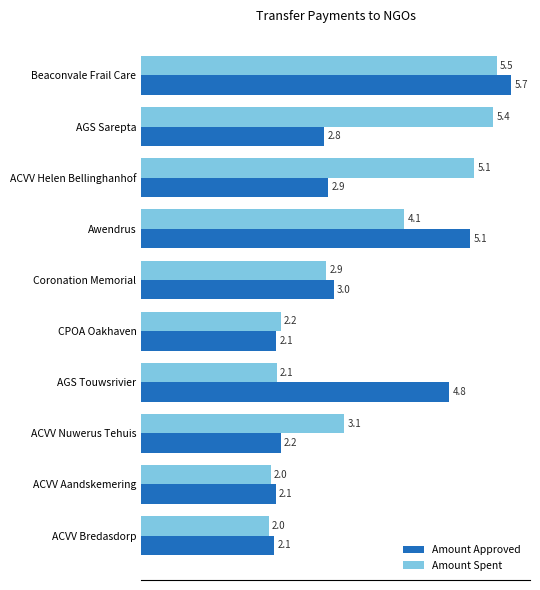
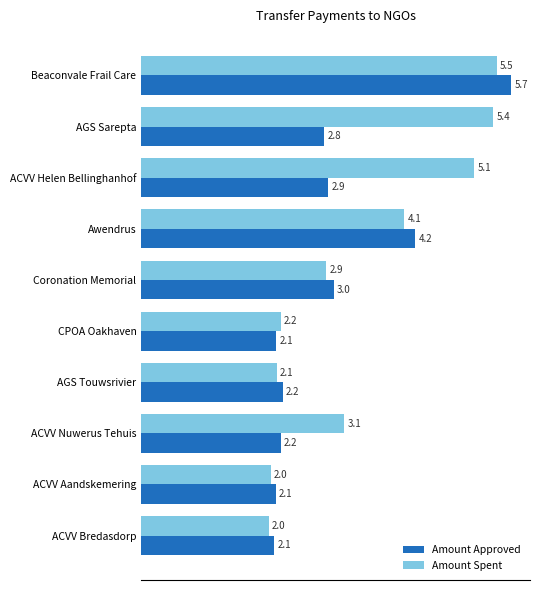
  {
    "Amount Approved": {
      "Beaconvale Frail Care": 5.7,
      "AGS Sarepta": 2.8,
      "ACVV Helen Bellinghanhof": 2.9,
-     "Awendrus": 5.1,
+     "Awendrus": 4.2,
      "Coronation Memorial": 3.0,
      "CPOA Oakhaven": 2.1,
-     "AGS Touwsrivier": 4.8,
+     "AGS Touwsrivier": 2.2,
      "ACVV Nuwerus Tehuis": 2.2,
      "ACVV Aandskemering": 2.1,
      "ACVV Bredasdorp": 2.1
    },
    "Amount Spent": {
      "Beaconvale Frail Care": 5.5,
      "AGS Sarepta": 5.4,
      "ACVV Helen Bellinghanhof": 5.1,
      "Awendrus": 4.1,
      "Coronation Memorial": 2.9,
      "CPOA Oakhaven": 2.2,
      "AGS Touwsrivier": 2.1,
      "ACVV Nuwerus Tehuis": 3.1,
      "ACVV Aandskemering": 2.0,
      "ACVV Bredasdorp": 2.0
    }
  }
